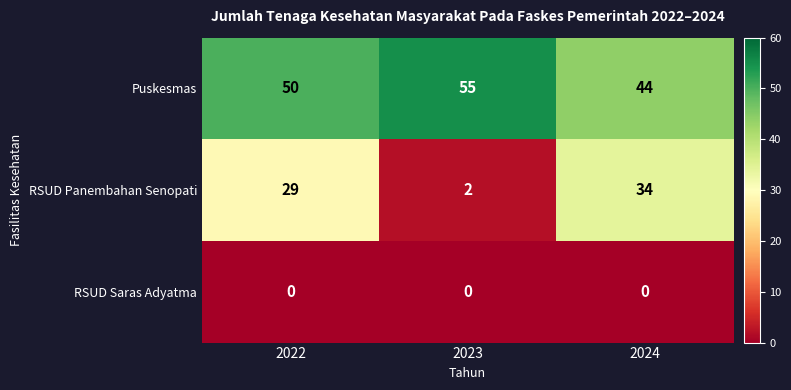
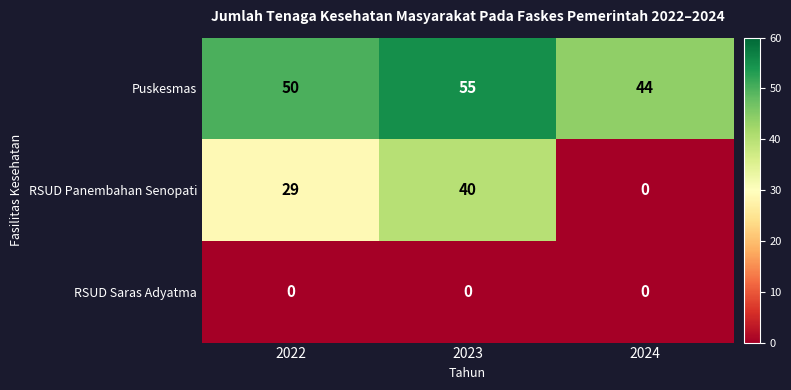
  {
    "Puskesmas": {
      "2022": 50,
      "2023": 55,
      "2024": 44
    },
    "RSUD Panembahan Senopati": {
      "2022": 29,
-     "2023": 2,
-     "2024": 34
+     "2023": 40,
+     "2024": 0
    },
    "RSUD Saras Adyatma": {
      "2022": 0,
      "2023": 0,
      "2024": 0
    }
  }
